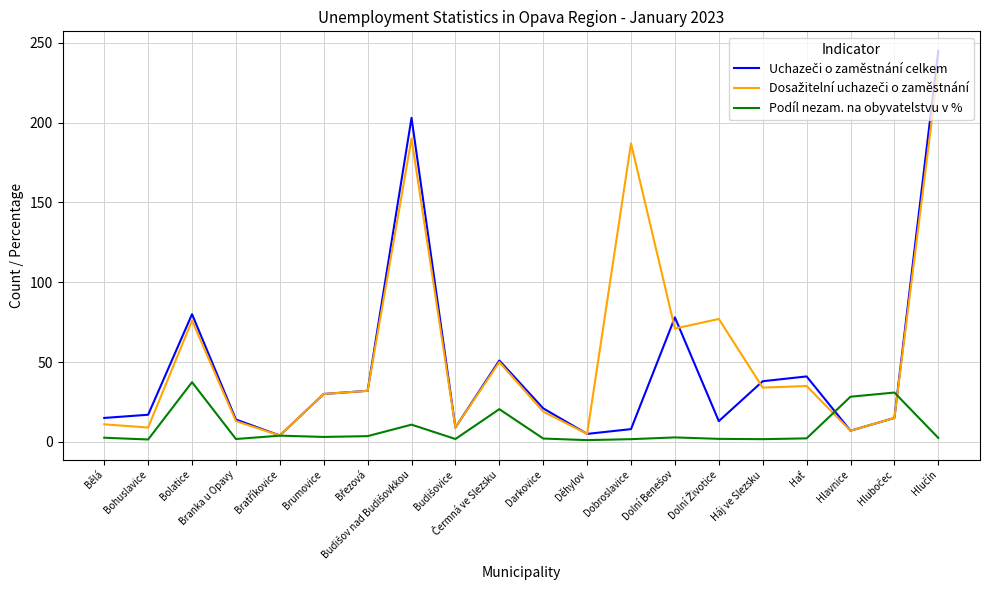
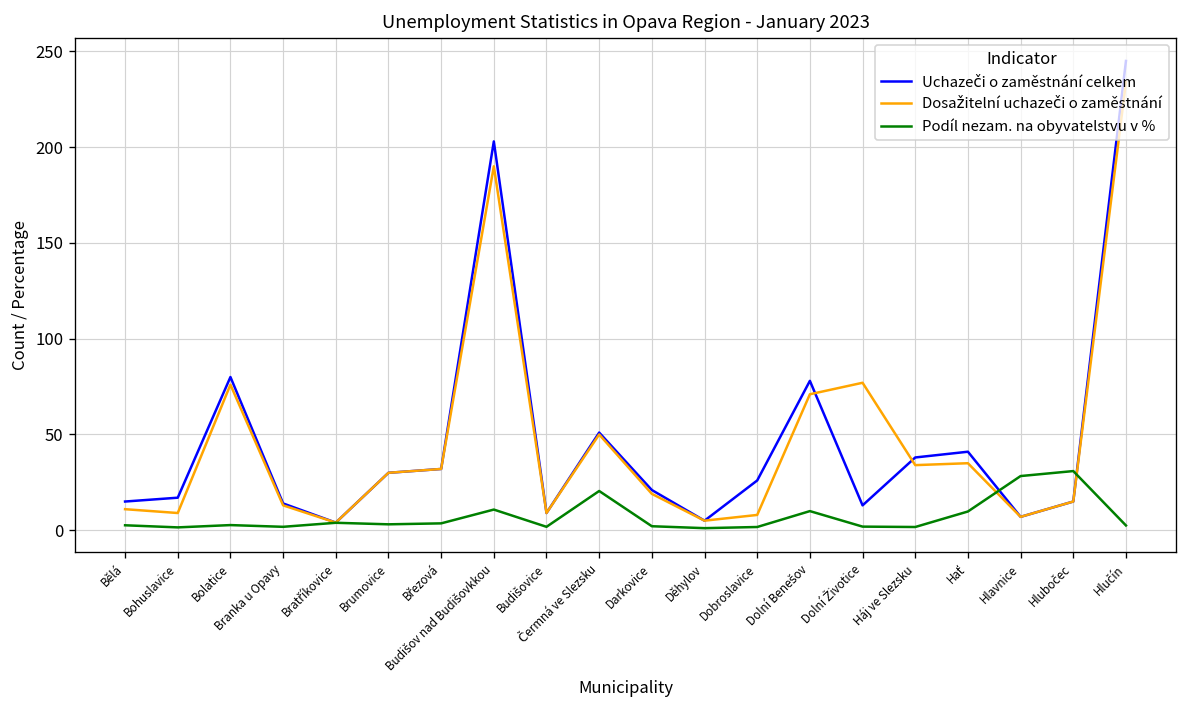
  {
    "Uchazeči o zaměstnání celkem": {
      "Bělá": 15,
      "Bohuslavice": 17,
      "Bolatice": 80,
      "Budišov nad Budišovkkou": 203,
      "Darkovice": 21,
-     "Dobroslavice": 8,
+     "Dobroslavice": 26,
      "Dolní Benešov": 78,
      "Dolní Životice": 13,
      "Háj ve Slezsku": 38,
      "Hať": 41
    },
    "Dosažitelní uchazeči o zaměstnání": {
      "Bělá": 11,
      "Bohuslavice": 9,
      "Bolatice": 76,
      "Budišov nad Budišovkkou": 190,
      "Darkovice": 19,
-     "Dobroslavice": 187,
+     "Dobroslavice": 8,
      "Dolní Benešov": 71,
      "Dolní Životice": 77,
      "Háj ve Slezsku": 34,
      "Hať": 35
    },
    "Podíl nezam. na obyvatelstvu v %": {
      "Bělá": 3,
      "Bohuslavice": 2,
-     "Bolatice": 37,
+     "Bolatice": 3,
      "Branka u Opavy": 2,
      "Brumovice": 3,
      "Březová": 4,
      "Budišov nad Budišovkkou": 11,
      "Budišovice": 2,
      "Čermná ve Slezsku": 21,
      "Darkovice": 2,
      "Děhylov": 1,
      "Dobroslavice": 2,
-     "Dolní Benešov": 3,
+     "Dolní Benešov": 10,
      "Dolní Životice": 2,
      "Háj ve Slezsku": 2,
-     "Hať": 2,
+     "Hať": 10,
      "Hlavnice": 28,
      "Hlubočec": 31,
      "Hlučín": 3
    }
  }
